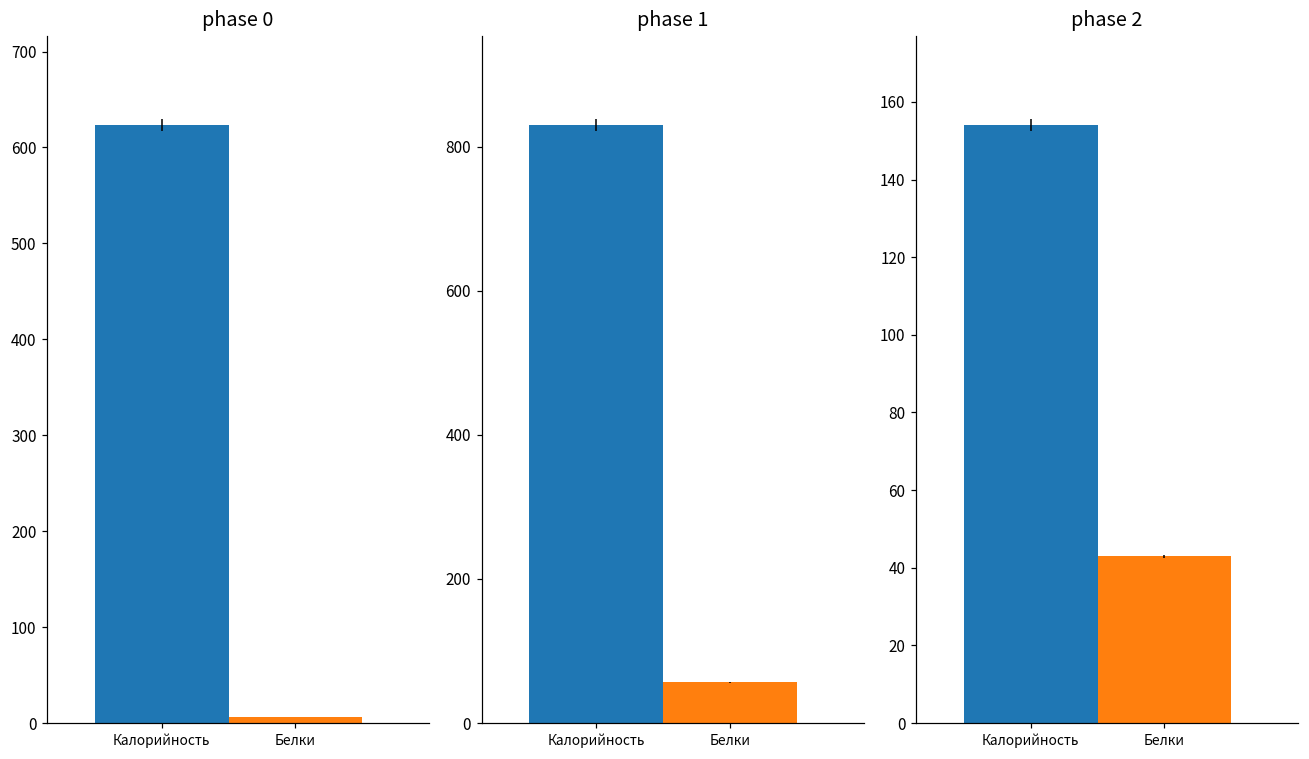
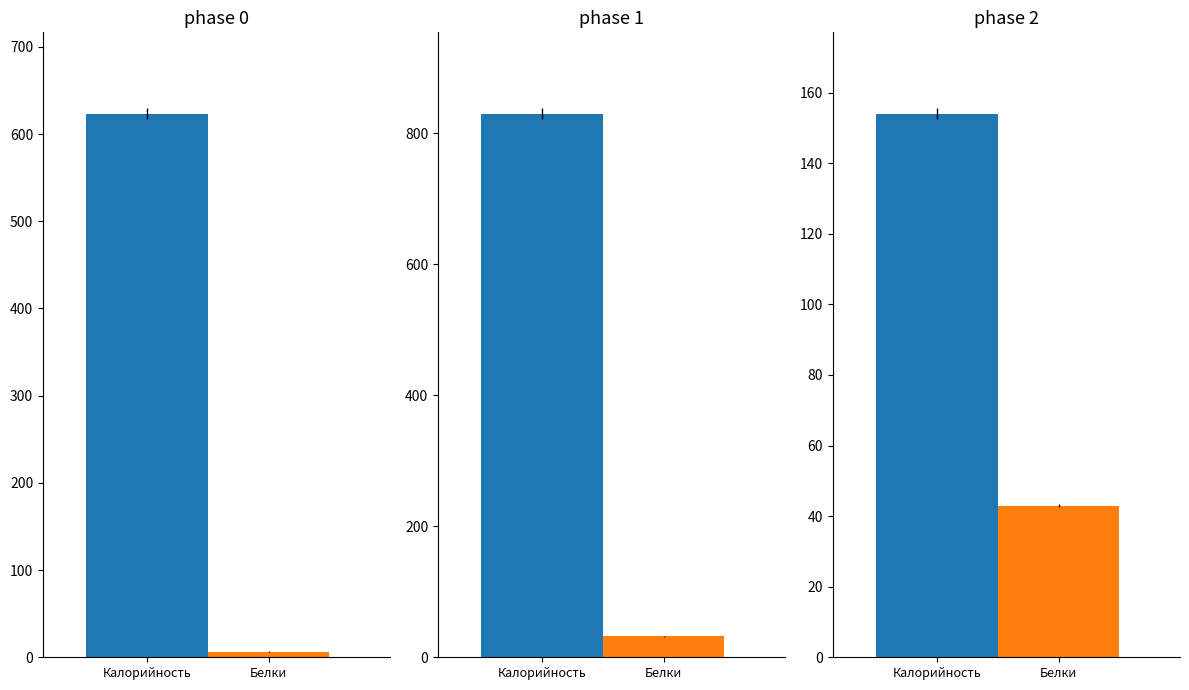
  {
    "phase 0": {
      "Калорийность": 620,
      "Белки": 10
    },
    "phase 1": {
      "Калорийность": 830,
-     "Белки": 60
+     "Белки": 30
    },
    "phase 2": {
      "Калорийность": 154,
      "Белки": 43
    }
  }
